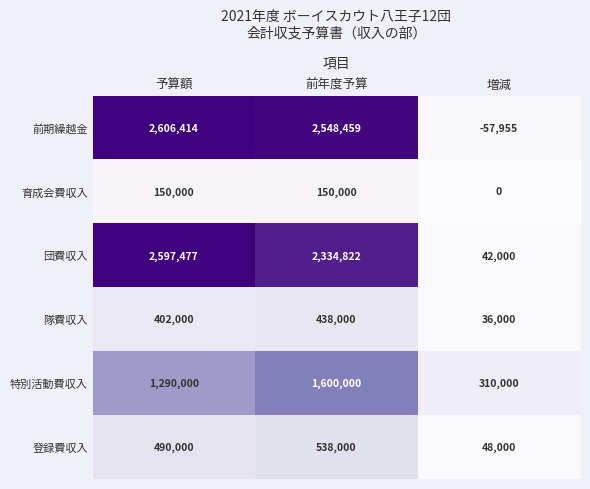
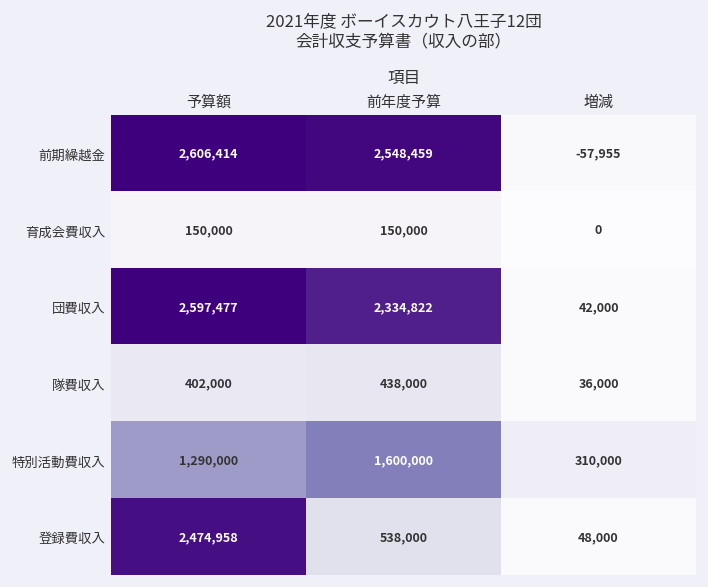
  {
    "前期繰越金": {
      "予算額": "2,606,414",
      "前年度予算": "2,548,459",
      "増減": "-57,955"
    },
    "育成会費収入": {
      "予算額": "150,000",
      "前年度予算": "150,000",
      "増減": "0"
    },
    "団費収入": {
      "予算額": "2,597,477",
      "前年度予算": "2,334,822",
      "増減": "42,000"
    },
    "隊費収入": {
      "予算額": "402,000",
      "前年度予算": "438,000",
      "増減": "36,000"
    },
    "特別活動費収入": {
      "予算額": "1,290,000",
      "前年度予算": "1,600,000",
      "増減": "310,000"
    },
    "登録費収入": {
-     "予算額": "490,000",
+     "予算額": "2,474,958",
      "前年度予算": "538,000",
      "増減": "48,000"
    }
  }
